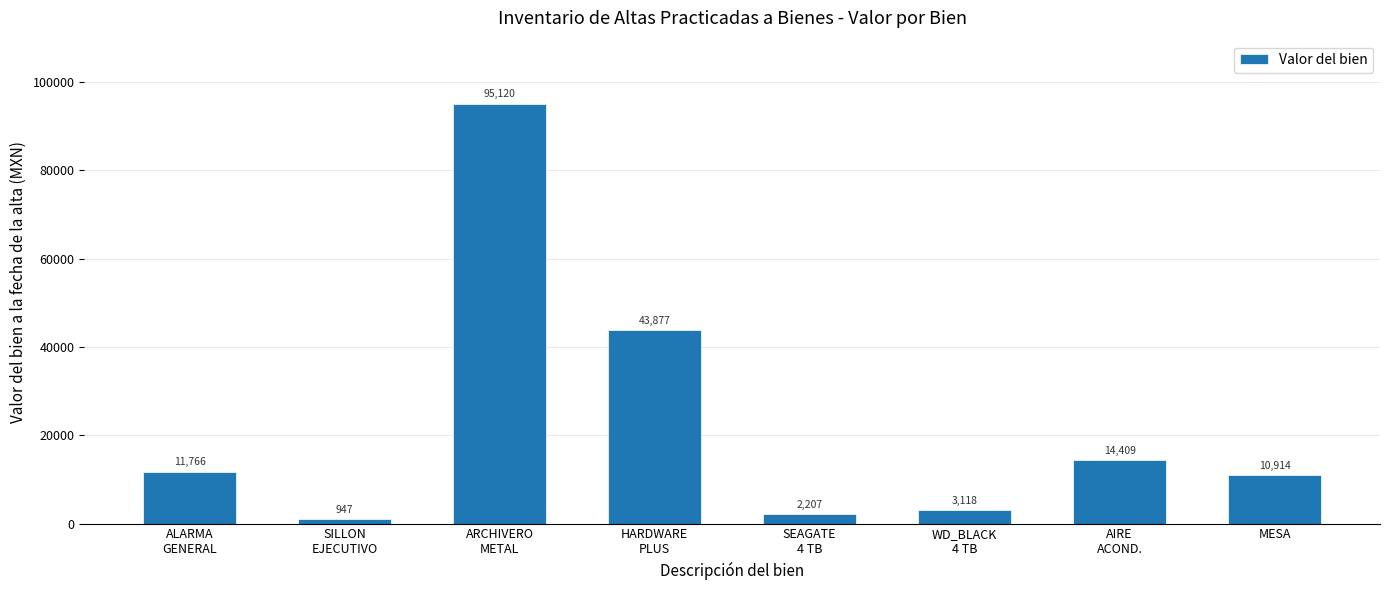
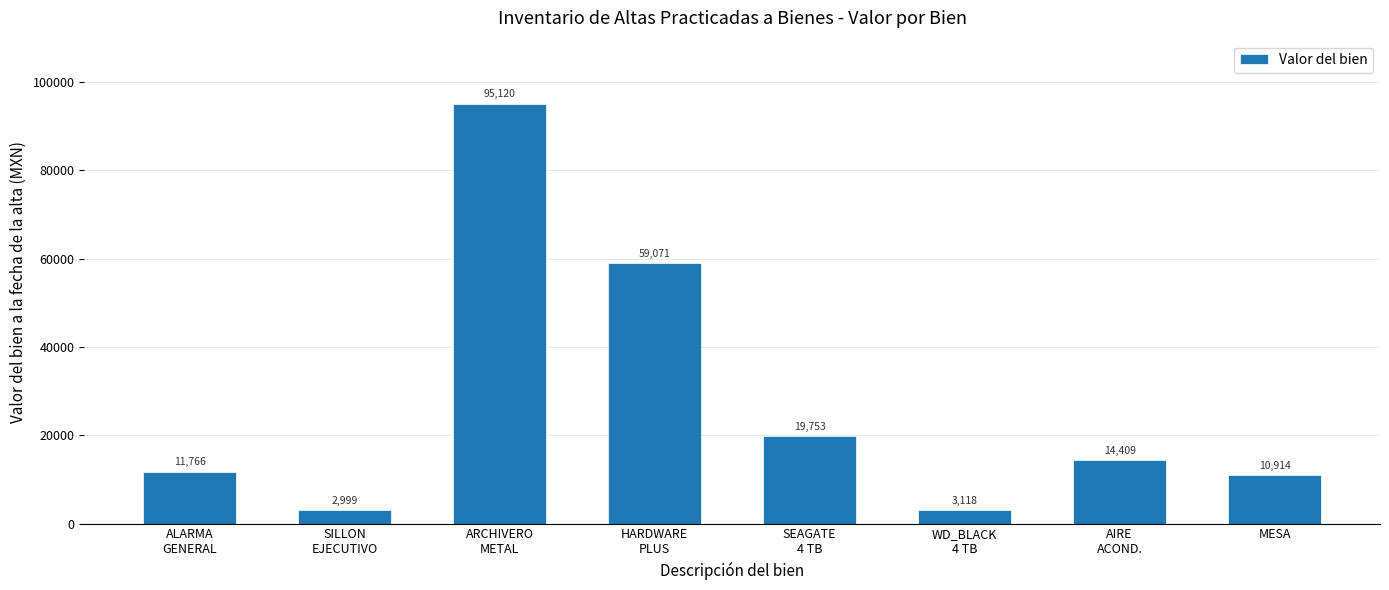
  {
    "ALARMA GENERAL": "11,766",
-   "SILLON EJECUTIVO": "947",
+   "SILLON EJECUTIVO": "2,999",
    "ARCHIVERO METAL": "95,120",
-   "HARDWARE PLUS": "43,877",
-   "SEAGATE 4 TB": "2,207",
+   "HARDWARE PLUS": "59,071",
+   "SEAGATE 4 TB": "19,753",
    "WD_BLACK 4 TB": "3,118",
    "AIRE ACOND.": "14,409",
    "MESA": "10,914"
  }
